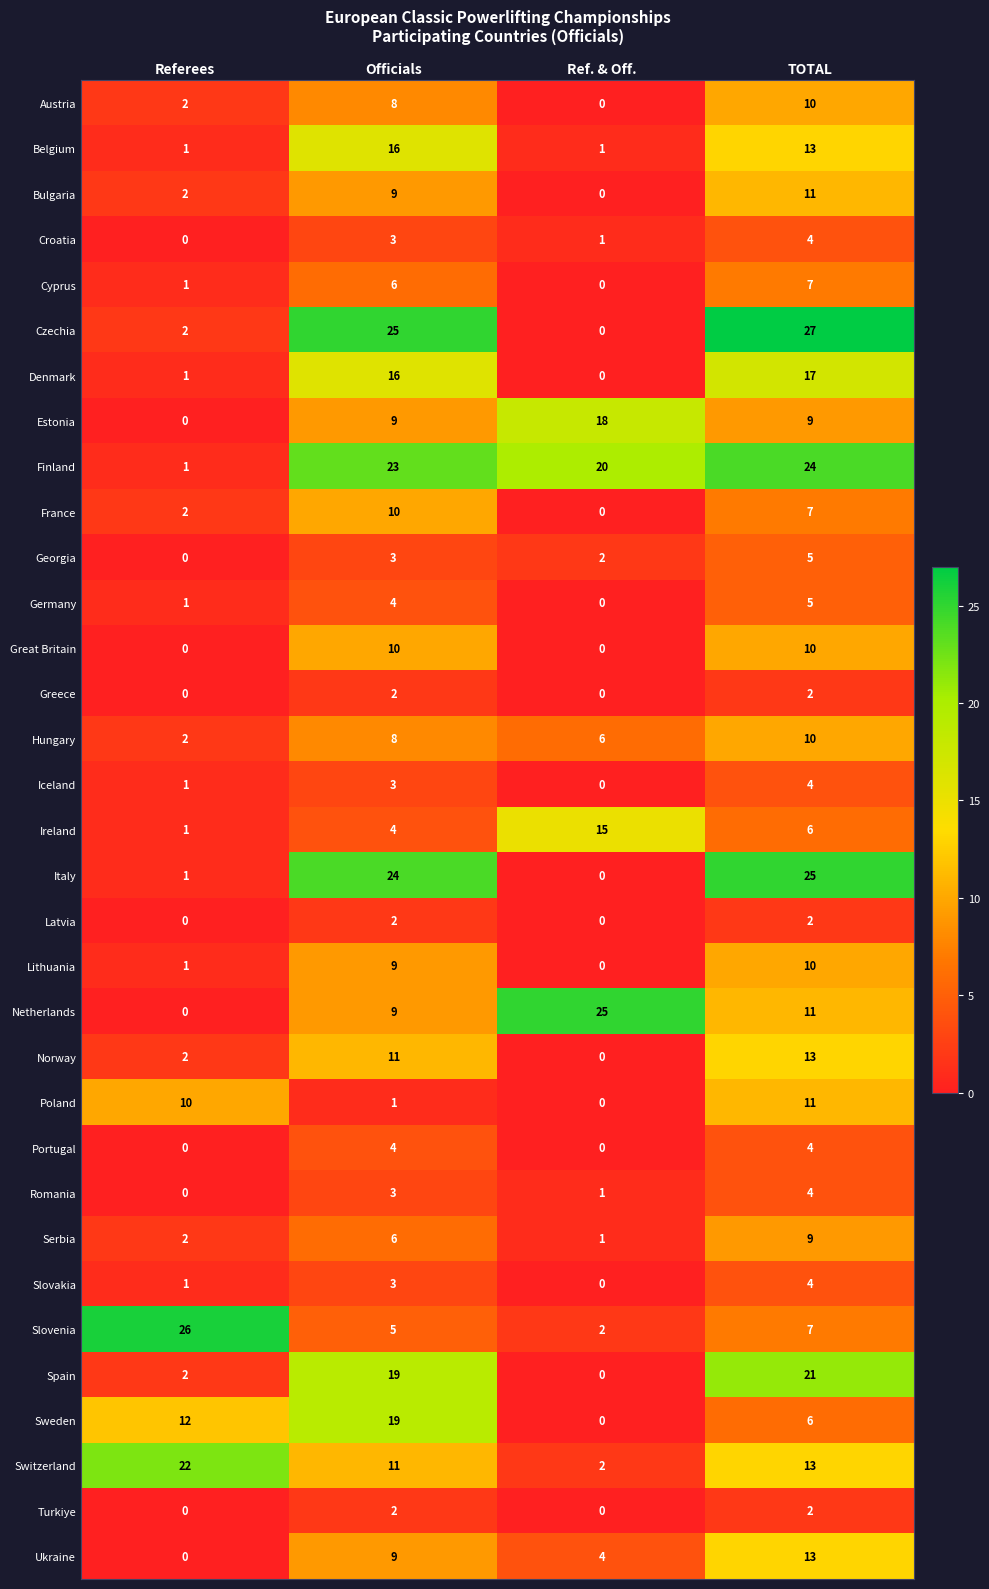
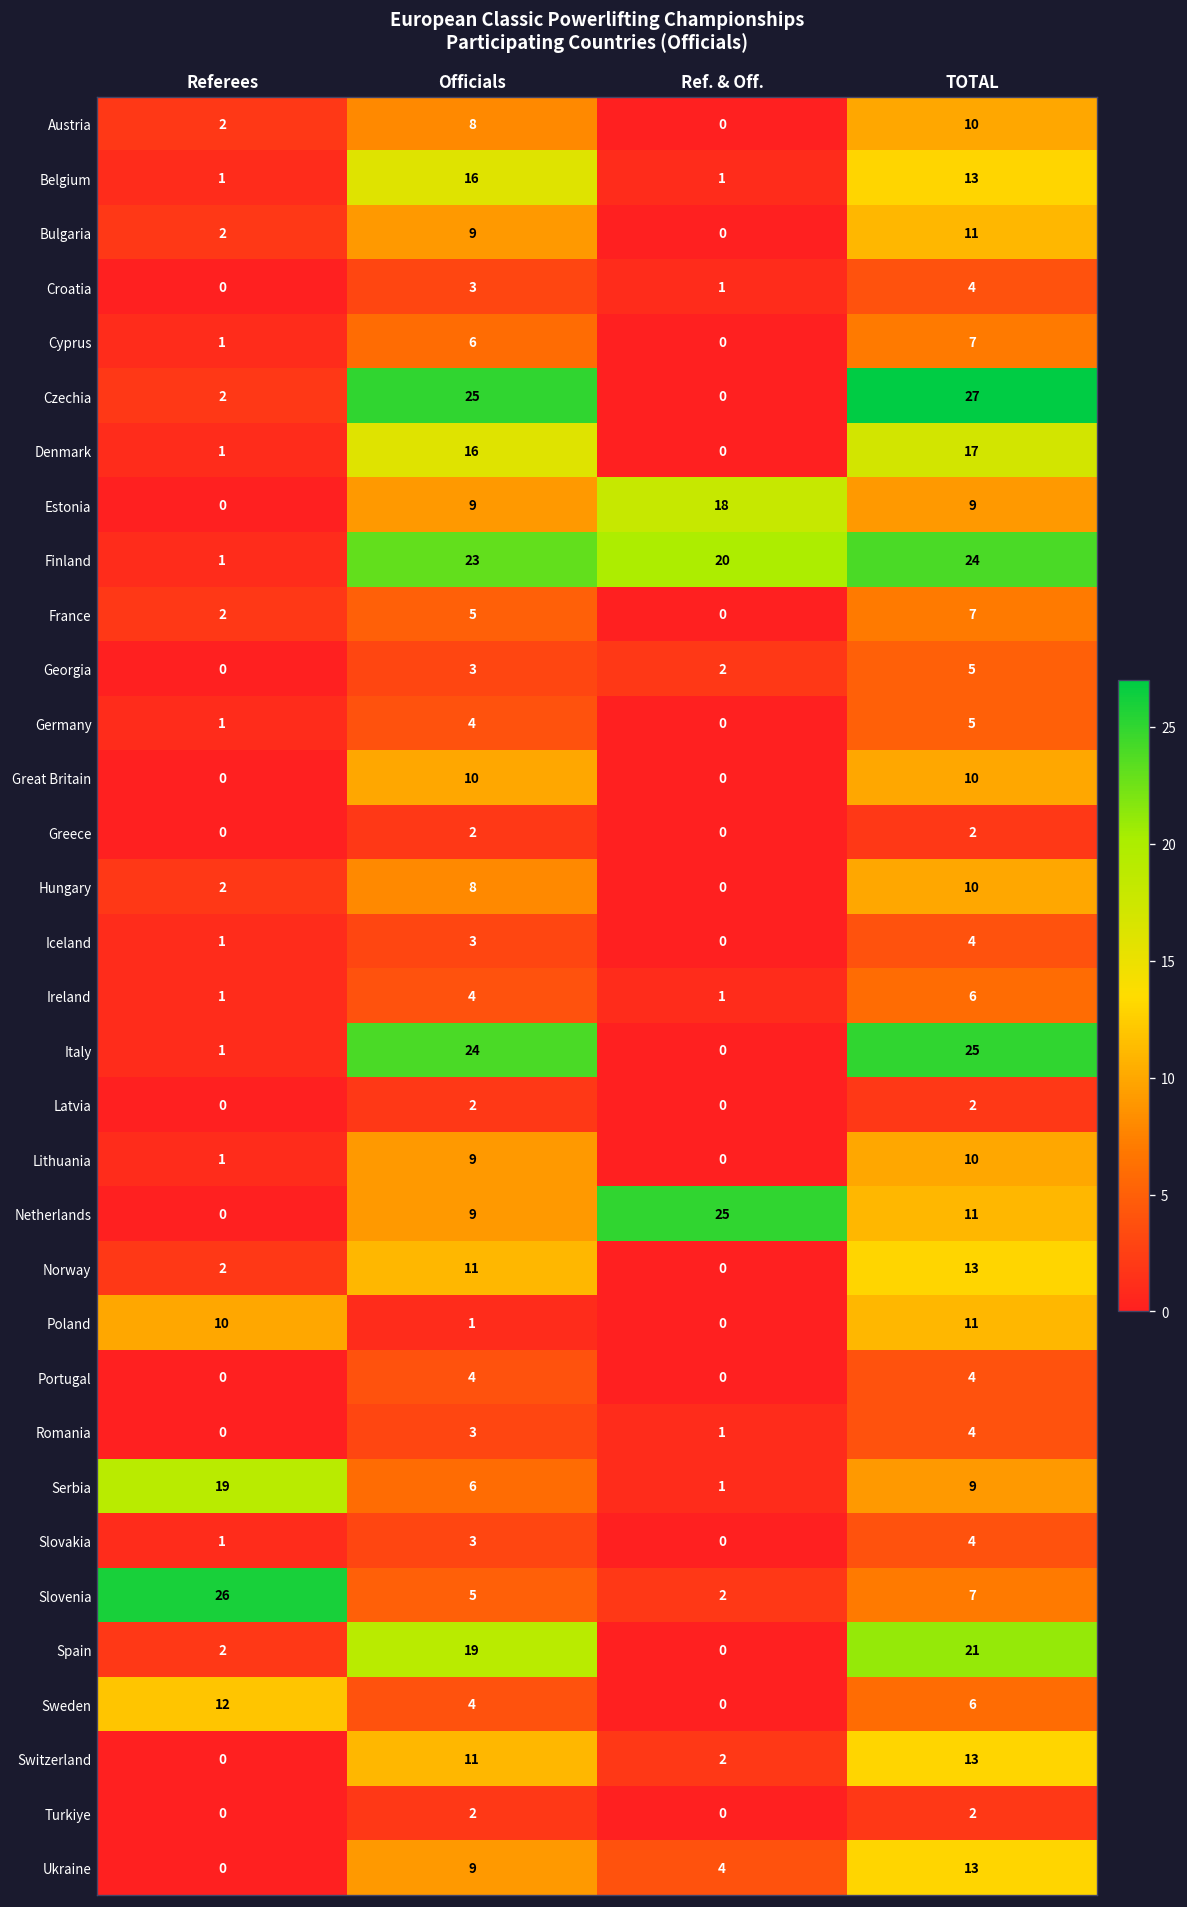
  {
    "Austria": {
      "Referees": 2,
      "Officials": 8,
      "Ref. & Off.": 0,
      "TOTAL": 10
    },
    "Belgium": {
      "Referees": 1,
      "Officials": 16,
      "Ref. & Off.": 1,
      "TOTAL": 13
    },
    "Bulgaria": {
      "Referees": 2,
      "Officials": 9,
      "Ref. & Off.": 0,
      "TOTAL": 11
    },
    "Croatia": {
      "Referees": 0,
      "Officials": 3,
      "Ref. & Off.": 1,
      "TOTAL": 4
    },
    "Cyprus": {
      "Referees": 1,
      "Officials": 6,
      "Ref. & Off.": 0,
      "TOTAL": 7
    },
    "Czechia": {
      "Referees": 2,
      "Officials": 25,
      "Ref. & Off.": 0,
      "TOTAL": 27
    },
    "Denmark": {
      "Referees": 1,
      "Officials": 16,
      "Ref. & Off.": 0,
      "TOTAL": 17
    },
    "Estonia": {
      "Referees": 0,
      "Officials": 9,
      "Ref. & Off.": 18,
      "TOTAL": 9
    },
    "Finland": {
      "Referees": 1,
      "Officials": 23,
      "Ref. & Off.": 20,
      "TOTAL": 24
    },
    "France": {
      "Referees": 2,
-     "Officials": 10,
+     "Officials": 5,
      "Ref. & Off.": 0,
      "TOTAL": 7
    },
    "Georgia": {
      "Referees": 0,
      "Officials": 3,
      "Ref. & Off.": 2,
      "TOTAL": 5
    },
    "Germany": {
      "Referees": 1,
      "Officials": 4,
      "Ref. & Off.": 0,
      "TOTAL": 5
    },
    "Great Britain": {
      "Referees": 0,
      "Officials": 10,
      "Ref. & Off.": 0,
      "TOTAL": 10
    },
    "Greece": {
      "Referees": 0,
      "Officials": 2,
      "Ref. & Off.": 0,
      "TOTAL": 2
    },
    "Hungary": {
      "Referees": 2,
      "Officials": 8,
-     "Ref. & Off.": 6,
+     "Ref. & Off.": 0,
      "TOTAL": 10
    },
    "Iceland": {
      "Referees": 1,
      "Officials": 3,
      "Ref. & Off.": 0,
      "TOTAL": 4
    },
    "Ireland": {
      "Referees": 1,
      "Officials": 4,
-     "Ref. & Off.": 15,
+     "Ref. & Off.": 1,
      "TOTAL": 6
    },
    "Italy": {
      "Referees": 1,
      "Officials": 24,
      "Ref. & Off.": 0,
      "TOTAL": 25
    },
    "Latvia": {
      "Referees": 0,
      "Officials": 2,
      "Ref. & Off.": 0,
      "TOTAL": 2
    },
    "Lithuania": {
      "Referees": 1,
      "Officials": 9,
      "Ref. & Off.": 0,
      "TOTAL": 10
    },
    "Netherlands": {
      "Referees": 0,
      "Officials": 9,
      "Ref. & Off.": 25,
      "TOTAL": 11
    },
    "Norway": {
      "Referees": 2,
      "Officials": 11,
      "Ref. & Off.": 0,
      "TOTAL": 13
    },
    "Poland": {
      "Referees": 10,
      "Officials": 1,
      "Ref. & Off.": 0,
      "TOTAL": 11
    },
    "Portugal": {
      "Referees": 0,
      "Officials": 4,
      "Ref. & Off.": 0,
      "TOTAL": 4
    },
    "Romania": {
      "Referees": 0,
      "Officials": 3,
      "Ref. & Off.": 1,
      "TOTAL": 4
    },
    "Serbia": {
-     "Referees": 2,
+     "Referees": 19,
      "Officials": 6,
      "Ref. & Off.": 1,
      "TOTAL": 9
    },
    "Slovakia": {
      "Referees": 1,
      "Officials": 3,
      "Ref. & Off.": 0,
      "TOTAL": 4
    },
    "Slovenia": {
      "Referees": 26,
      "Officials": 5,
      "Ref. & Off.": 2,
      "TOTAL": 7
    },
    "Spain": {
      "Referees": 2,
      "Officials": 19,
      "Ref. & Off.": 0,
      "TOTAL": 21
    },
    "Sweden": {
      "Referees": 12,
-     "Officials": 19,
+     "Officials": 4,
      "Ref. & Off.": 0,
      "TOTAL": 6
    },
    "Switzerland": {
-     "Referees": 22,
+     "Referees": 0,
      "Officials": 11,
      "Ref. & Off.": 2,
      "TOTAL": 13
    },
    "Turkiye": {
      "Referees": 0,
      "Officials": 2,
      "Ref. & Off.": 0,
      "TOTAL": 2
    },
    "Ukraine": {
      "Referees": 0,
      "Officials": 9,
      "Ref. & Off.": 4,
      "TOTAL": 13
    }
  }
